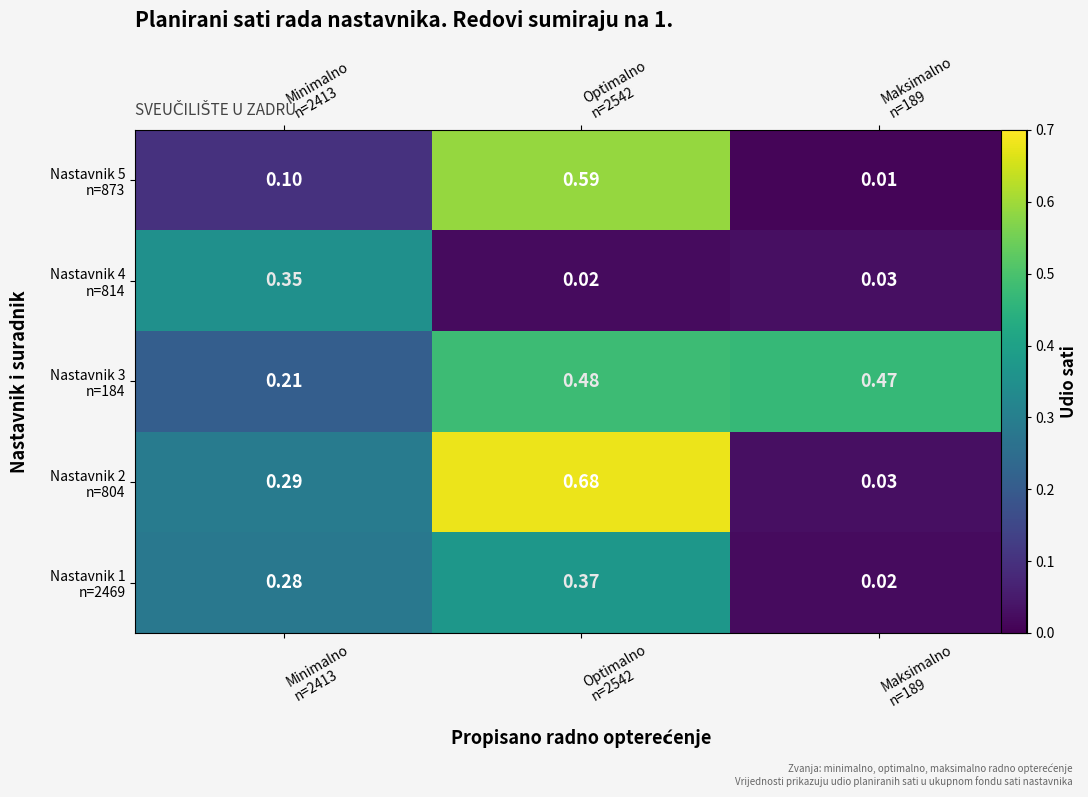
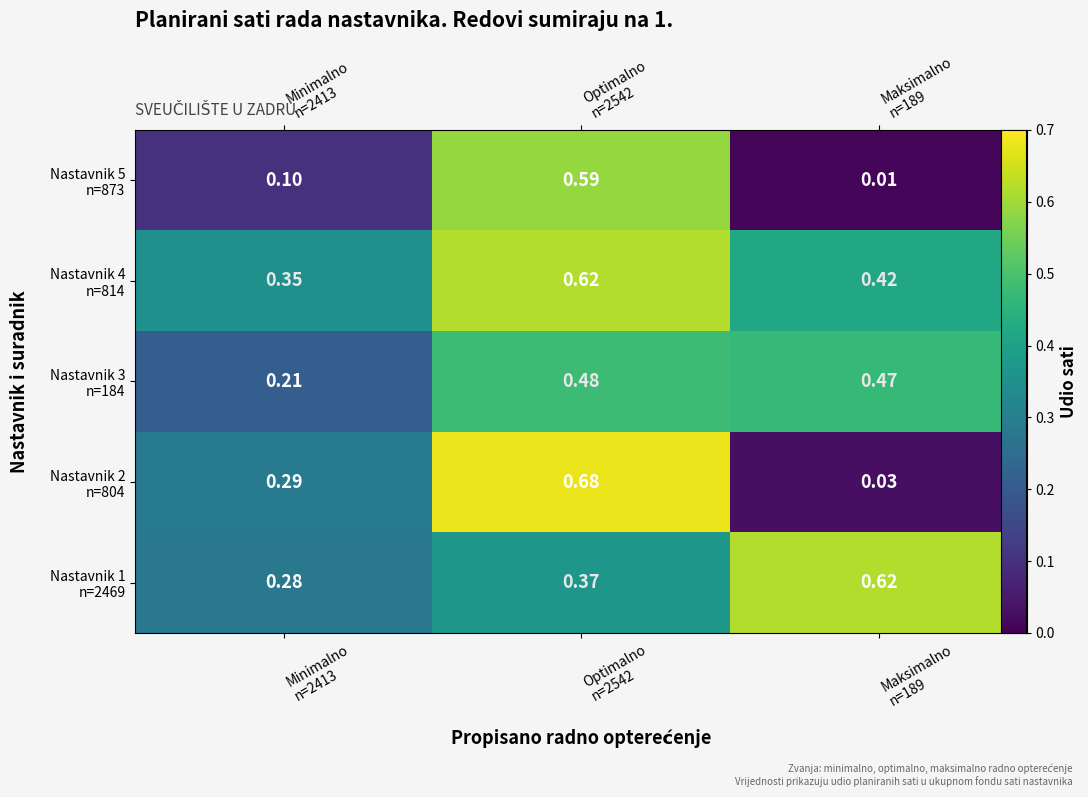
  {
    "Nastavnik 5 n=873": {
      "Minimalno n=2413": 0.10,
      "Optimalno n=2542": 0.59,
      "Maksimalno n=189": 0.01
    },
    "Nastavnik 4 n=814": {
      "Minimalno n=2413": 0.35,
-     "Optimalno n=2542": 0.02,
-     "Maksimalno n=189": 0.03
+     "Optimalno n=2542": 0.62,
+     "Maksimalno n=189": 0.42
    },
    "Nastavnik 3 n=184": {
      "Minimalno n=2413": 0.21,
      "Optimalno n=2542": 0.48,
      "Maksimalno n=189": 0.47
    },
    "Nastavnik 2 n=804": {
      "Minimalno n=2413": 0.29,
      "Optimalno n=2542": 0.68,
      "Maksimalno n=189": 0.03
    },
    "Nastavnik 1 n=2469": {
      "Minimalno n=2413": 0.28,
      "Optimalno n=2542": 0.37,
-     "Maksimalno n=189": 0.02
+     "Maksimalno n=189": 0.62
    }
  }
